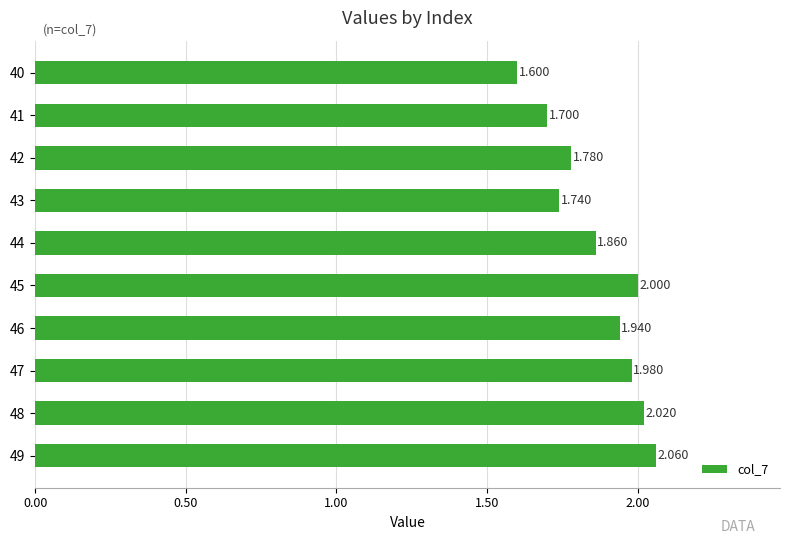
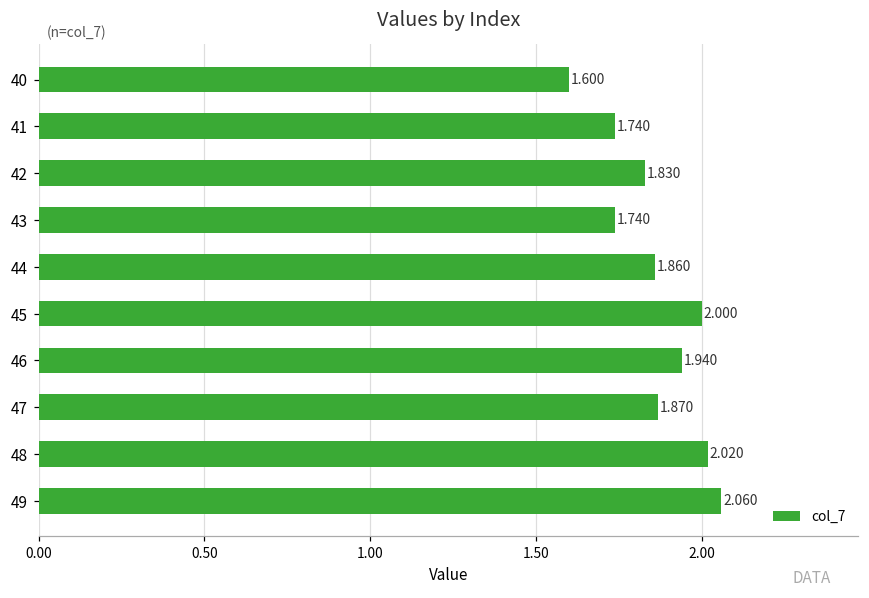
  {
    "40": 1.600,
-   "41": 1.700,
-   "42": 1.780,
+   "41": 1.740,
+   "42": 1.830,
    "43": 1.740,
    "44": 1.860,
    "45": 2.000,
    "46": 1.940,
-   "47": 1.980,
+   "47": 1.870,
    "48": 2.020,
    "49": 2.060
  }
